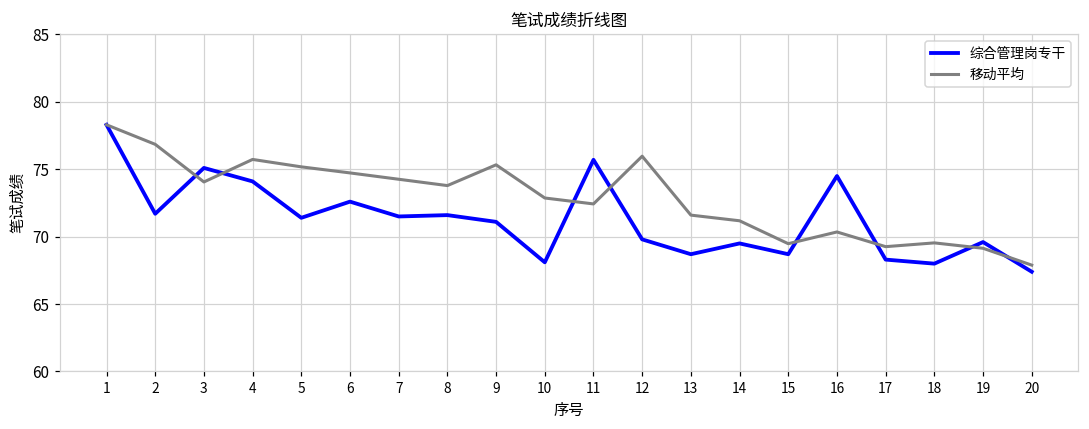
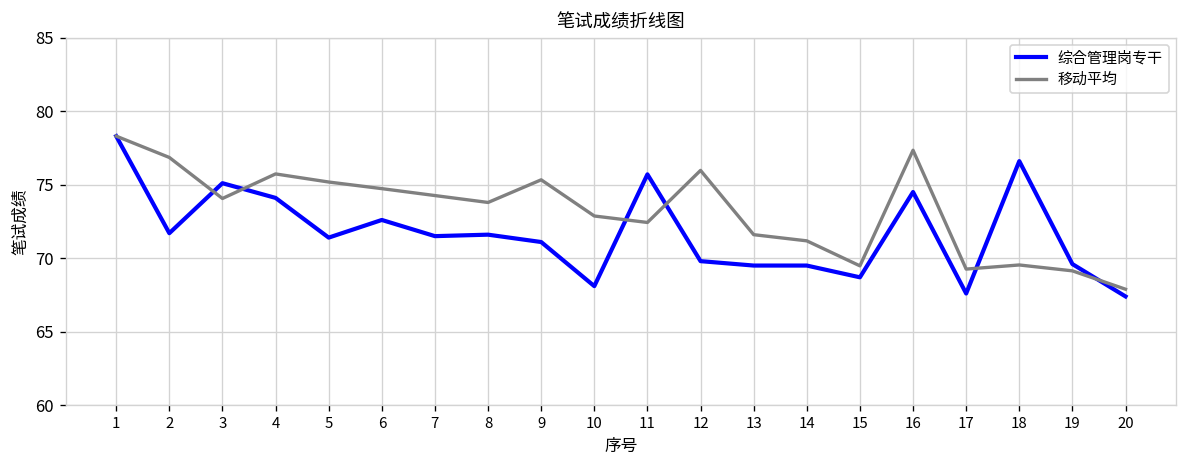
  {
    "综合管理岗专干": {
      "2": 71.7,
      "3": 75.1,
      "4": 74.1,
      "5": 71.4,
      "6": 72.6,
      "7": 71.5,
      "8": 71.6,
      "9": 71.1,
      "10": 68.1,
      "11": 75.7,
      "12": 69.8,
-     "13": 68.7,
+     "13": 69.5,
      "14": 69.5,
      "15": 68.7,
      "16": 74.5,
-     "17": 68.3,
-     "18": 68.0,
+     "17": 67.6,
+     "18": 76.6,
      "19": 69.6,
      "20": 67.4
    },
    "移动平均": {
      "2": 76.9,
      "3": 74.1,
      "4": 75.7,
      "5": 75.2,
      "6": 74.7,
      "7": 74.3,
      "8": 73.8,
      "9": 75.3,
      "10": 72.9,
      "11": 72.4,
      "12": 76.0,
      "13": 71.6,
      "14": 71.2,
      "15": 69.5,
-     "16": 70.4,
+     "16": 77.3,
      "17": 69.3,
      "18": 69.5,
      "19": 69.1,
      "20": 67.9
    }
  }
